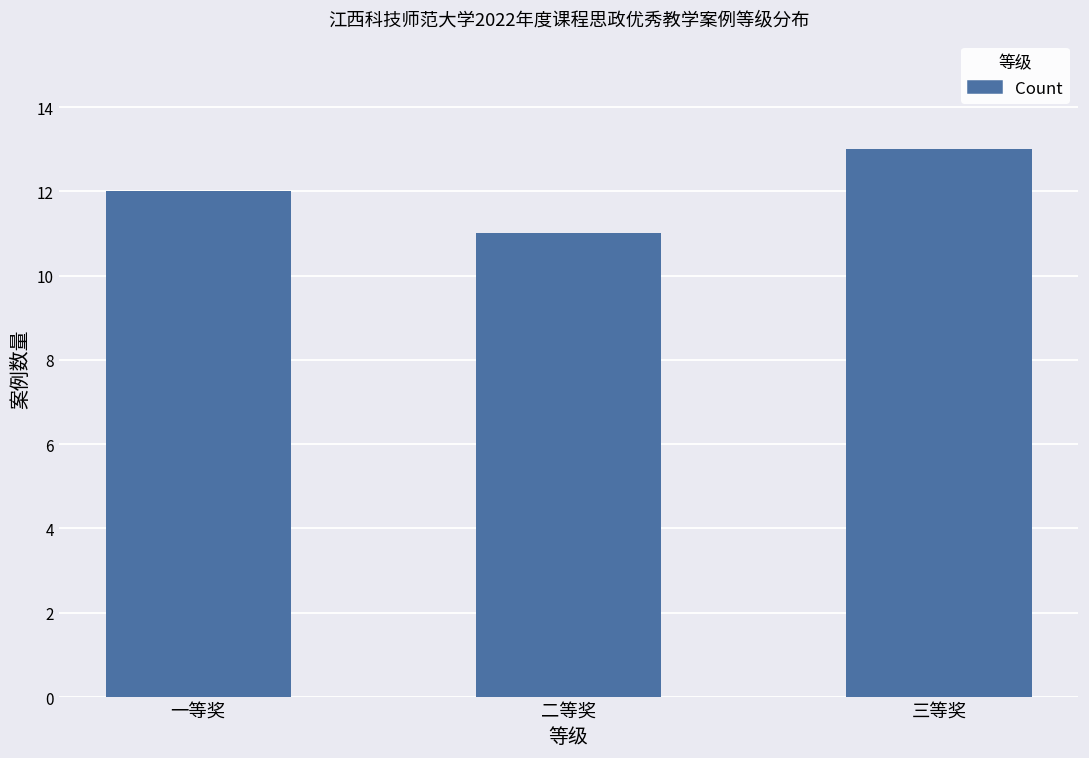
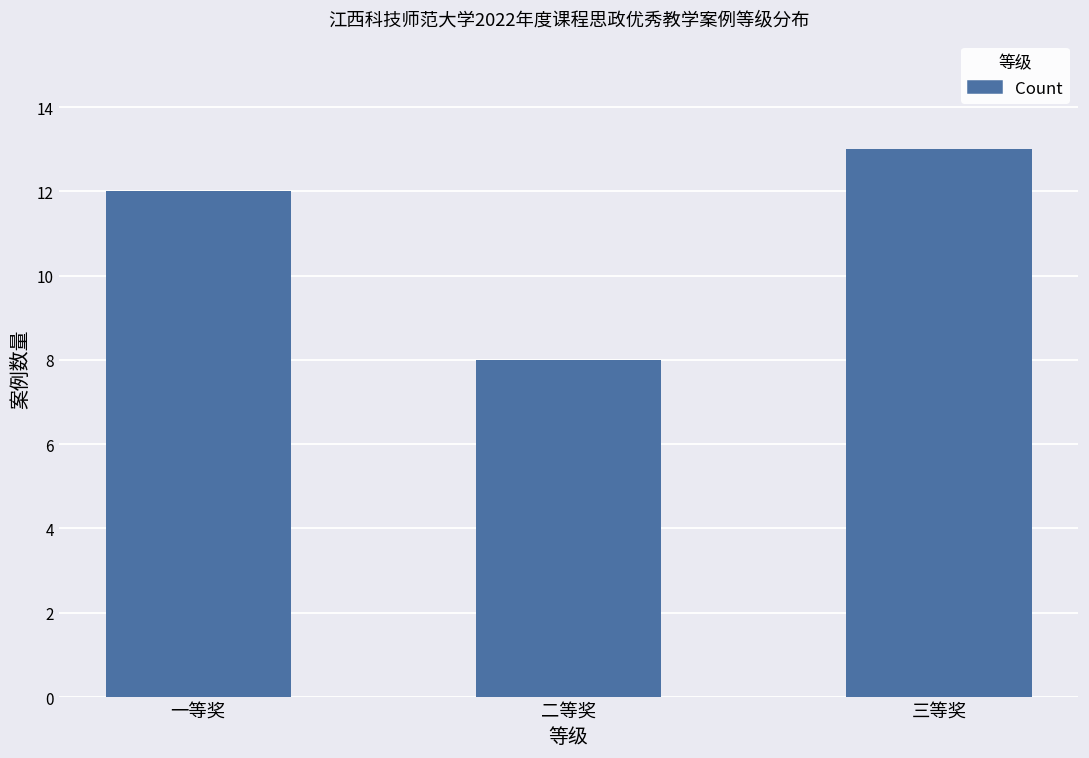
  {
    "一等奖": 12,
-   "二等奖": 11,
+   "二等奖": 8,
    "三等奖": 13
  }
